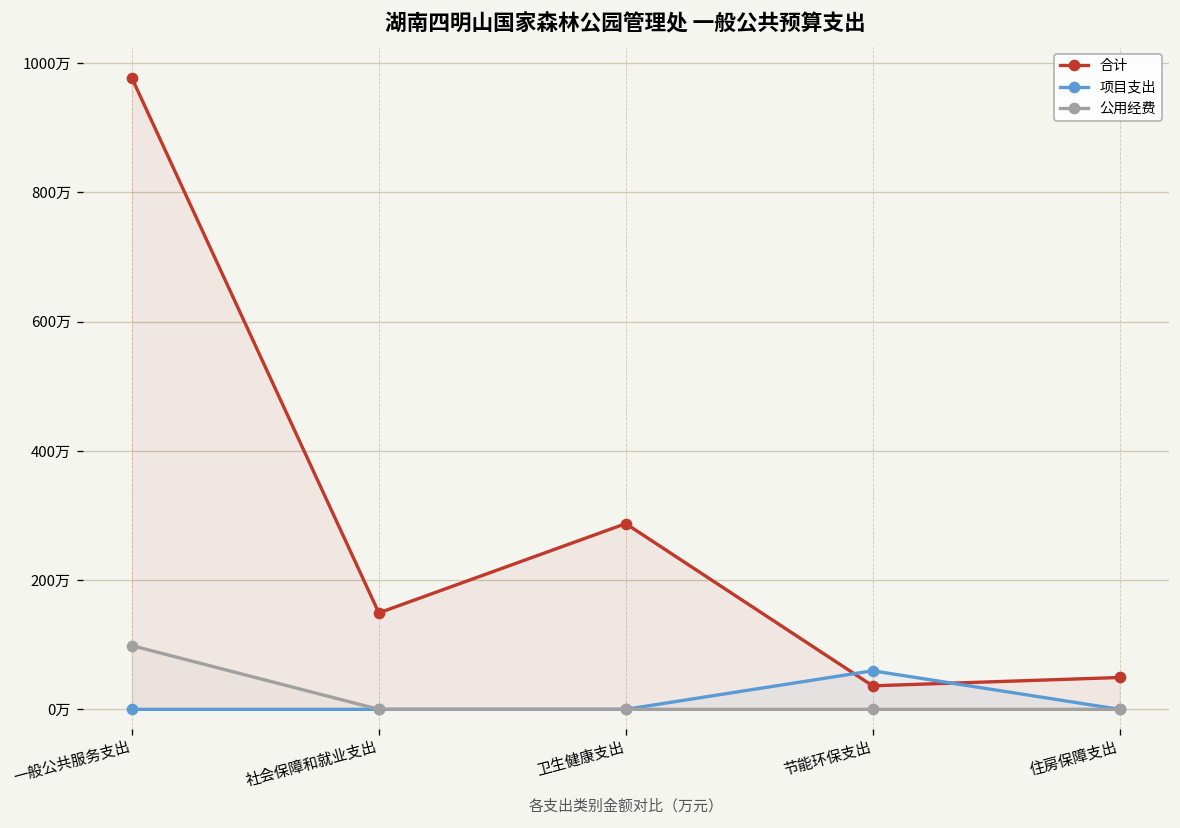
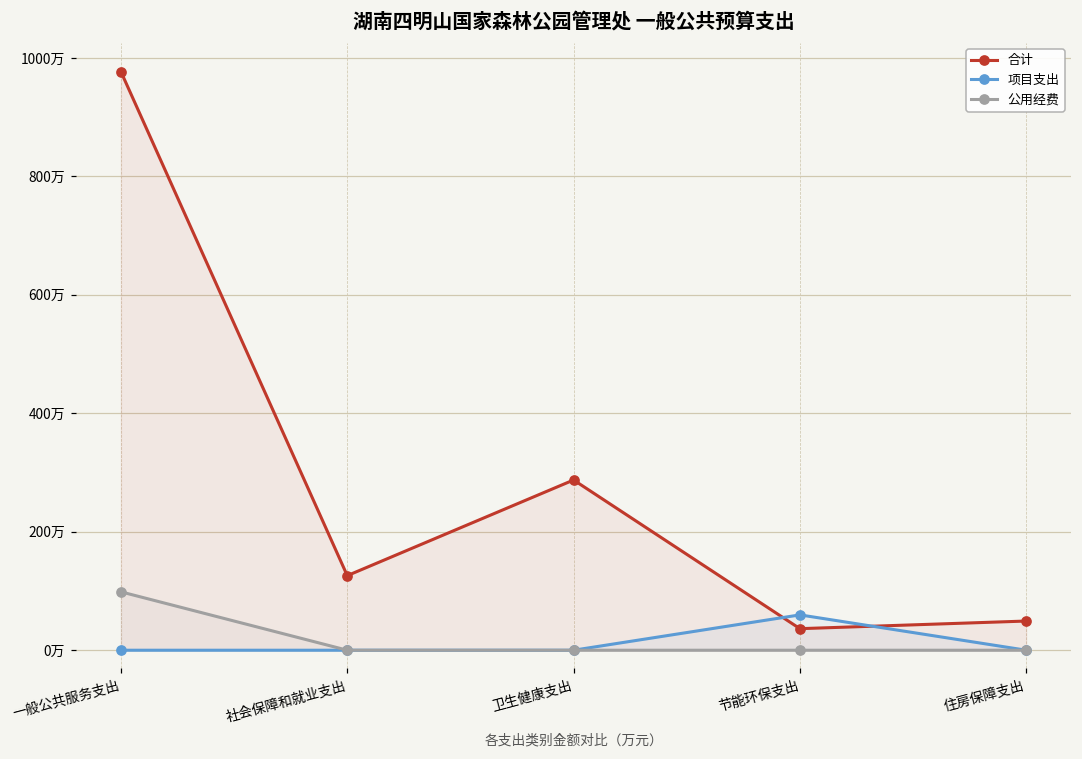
  {
    "合计": {
      "一般公共服务支出": "980万",
-     "社会保障和就业支出": "150万",
+     "社会保障和就业支出": "130万",
      "卫生健康支出": "290万",
      "节能环保支出": "40万",
      "住房保障支出": "50万"
    },
    "项目支出": {
      "一般公共服务支出": "0万",
      "节能环保支出": "60万"
    },
    "公用经费": {
      "一般公共服务支出": "100万",
      "节能环保支出": "0万"
    }
  }
